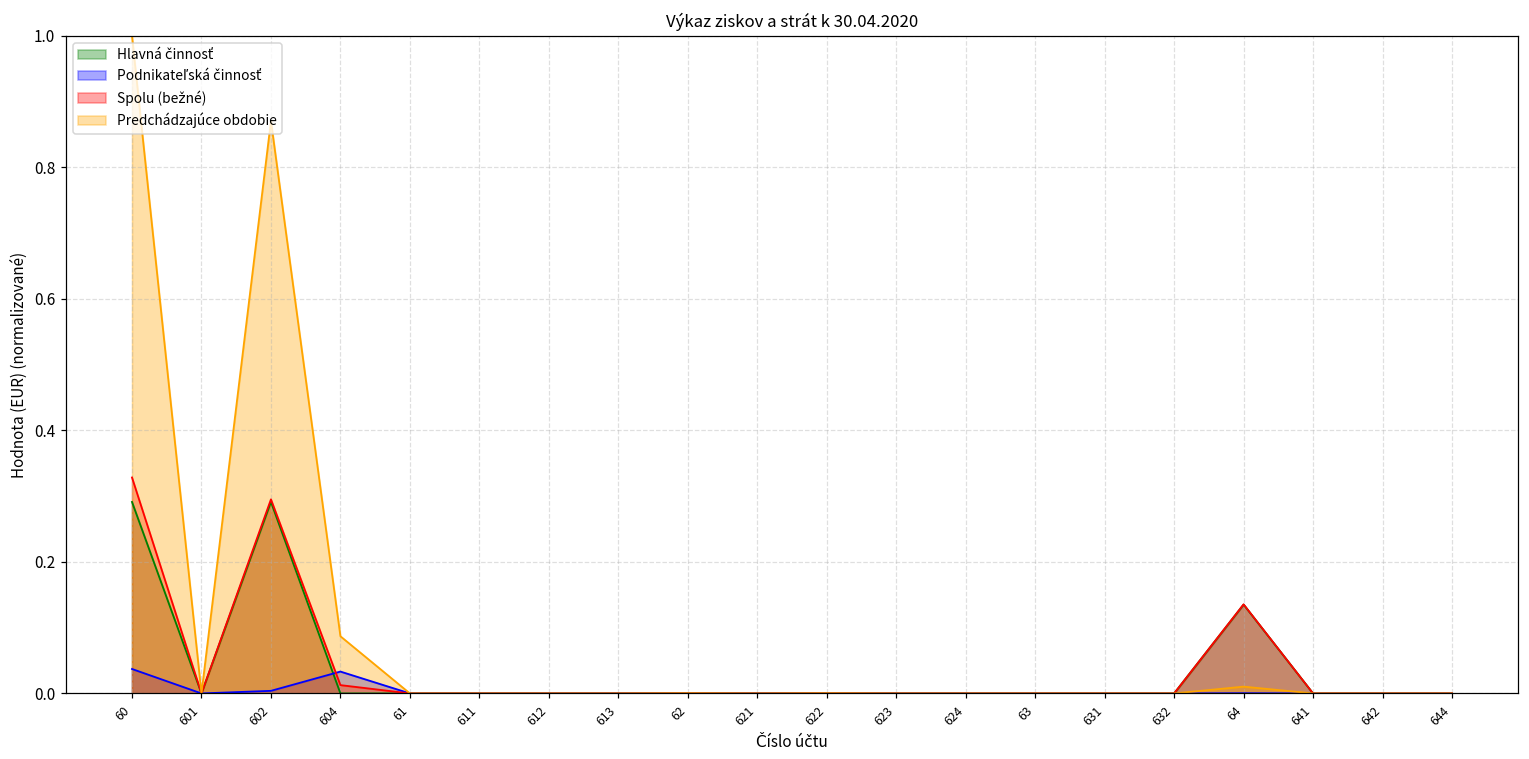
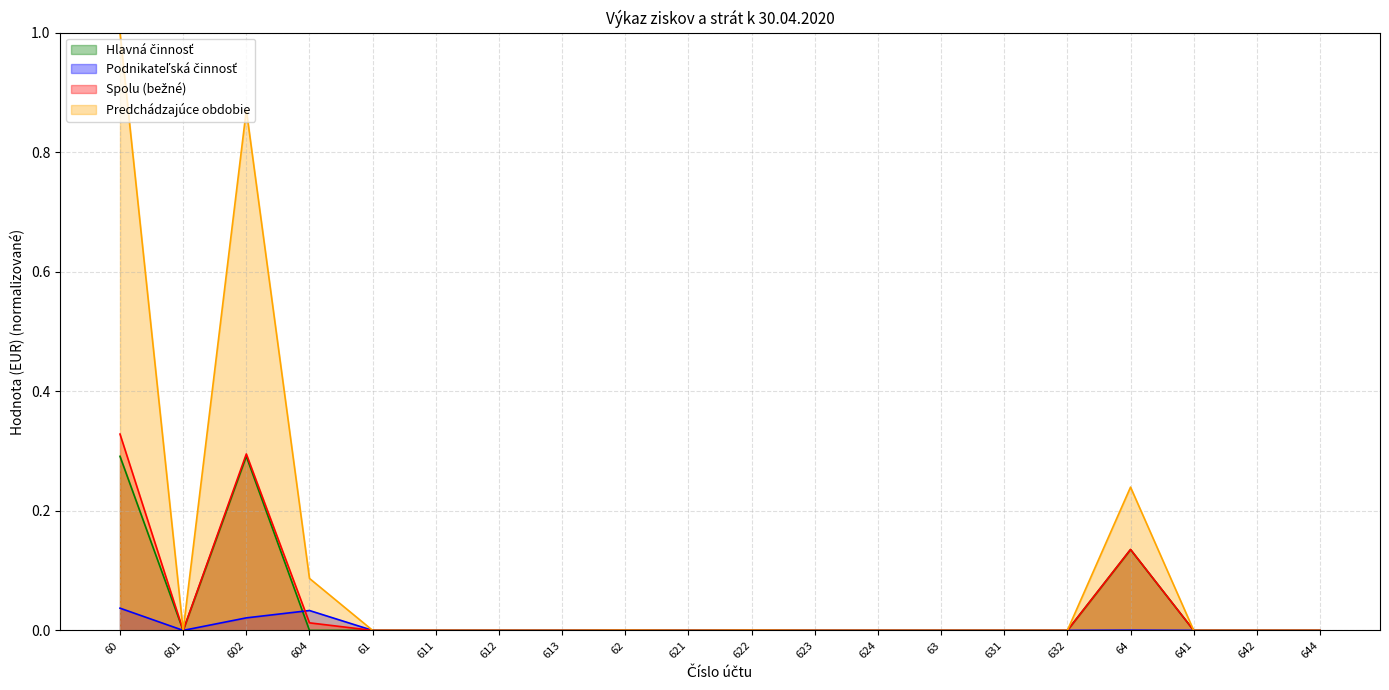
  {
    "Hlavná činnosť": {
      "60": 0.29,
      "604": 0.00
    },
    "Podnikateľská činnosť": {
      "60": 0.04,
-     "602": 0.00,
+     "602": 0.02,
      "604": 0.03,
      "64": 0.00
    },
    "Spolu (bežné)": {
      "60": 0.33,
      "604": 0.01
    },
    "Predchádzajúce obdobie": {
      "60": 1.00,
      "604": 0.09,
-     "64": 0.01
+     "64": 0.24
    }
  }
